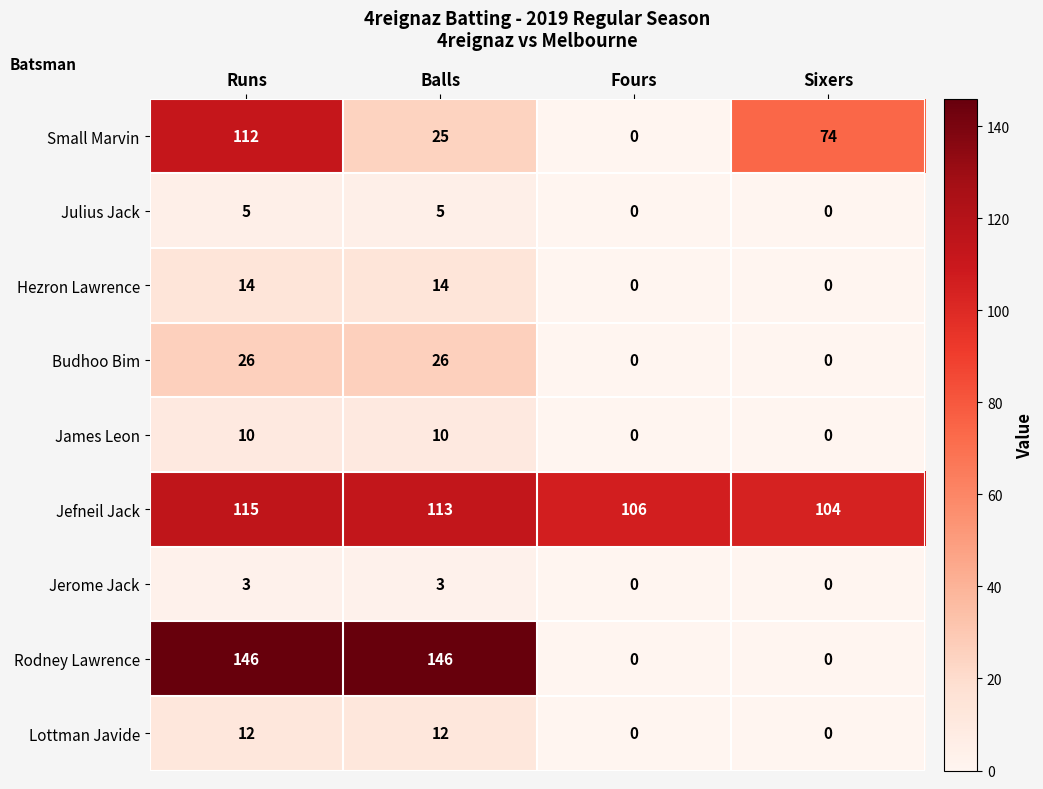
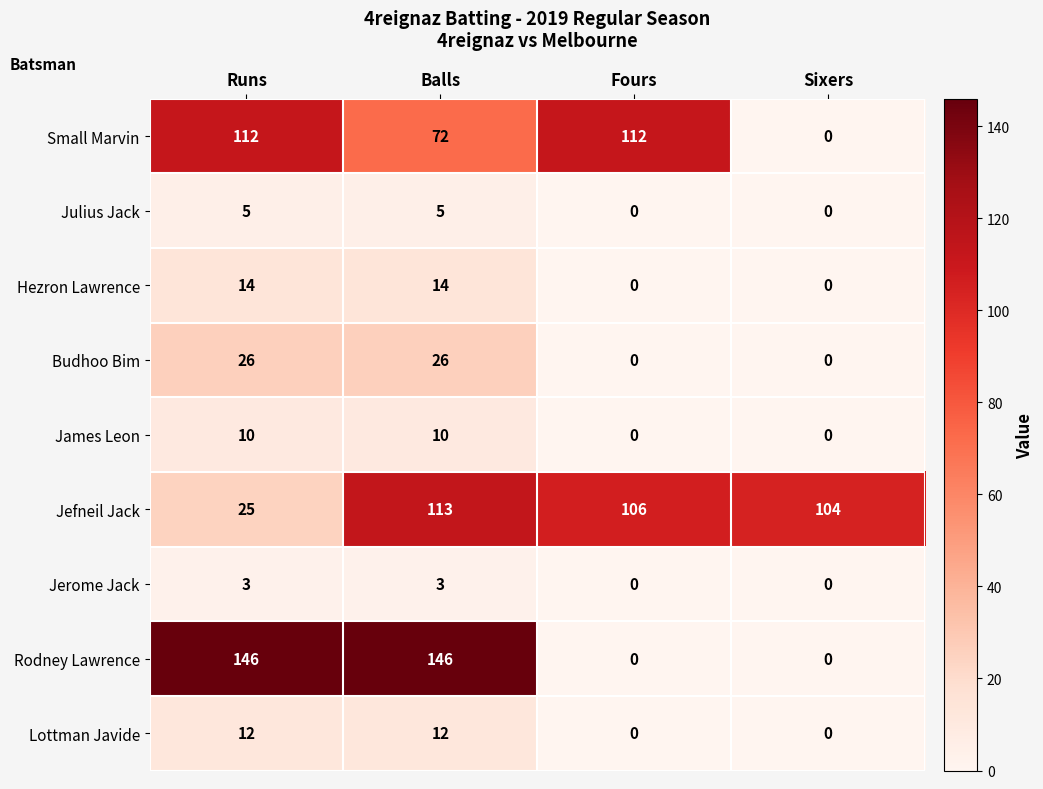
  {
    "Small Marvin": {
      "Runs": 112,
-     "Balls": 25,
-     "Fours": 0,
-     "Sixers": 74
+     "Balls": 72,
+     "Fours": 112,
+     "Sixers": 0
    },
    "Julius Jack": {
      "Runs": 5,
      "Balls": 5,
      "Fours": 0,
      "Sixers": 0
    },
    "Hezron Lawrence": {
      "Runs": 14,
      "Balls": 14,
      "Fours": 0,
      "Sixers": 0
    },
    "Budhoo Bim": {
      "Runs": 26,
      "Balls": 26,
      "Fours": 0,
      "Sixers": 0
    },
    "James Leon": {
      "Runs": 10,
      "Balls": 10,
      "Fours": 0,
      "Sixers": 0
    },
    "Jefneil Jack": {
-     "Runs": 115,
+     "Runs": 25,
      "Balls": 113,
      "Fours": 106,
      "Sixers": 104
    },
    "Jerome Jack": {
      "Runs": 3,
      "Balls": 3,
      "Fours": 0,
      "Sixers": 0
    },
    "Rodney Lawrence": {
      "Runs": 146,
      "Balls": 146,
      "Fours": 0,
      "Sixers": 0
    },
    "Lottman Javide": {
      "Runs": 12,
      "Balls": 12,
      "Fours": 0,
      "Sixers": 0
    }
  }
